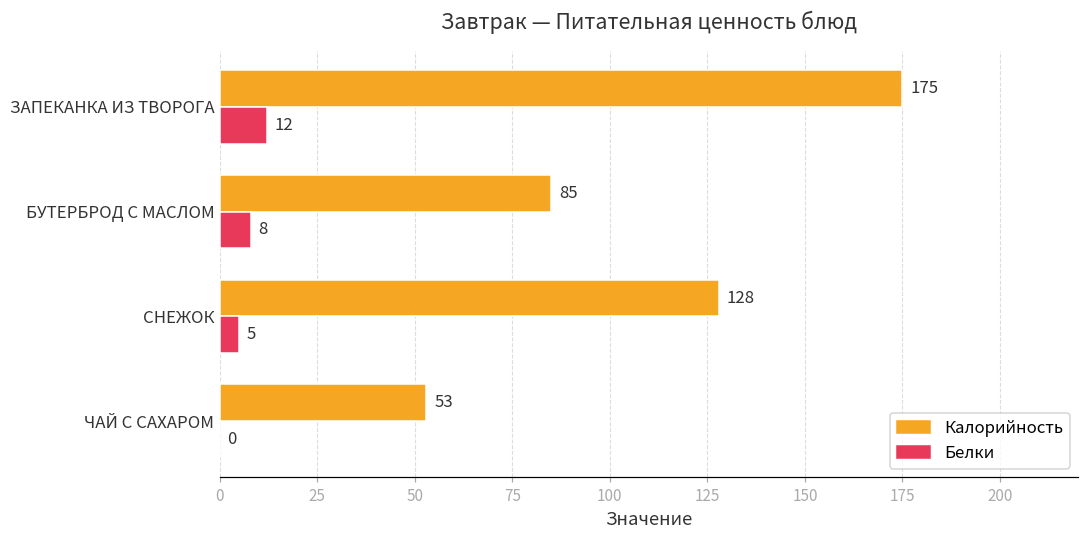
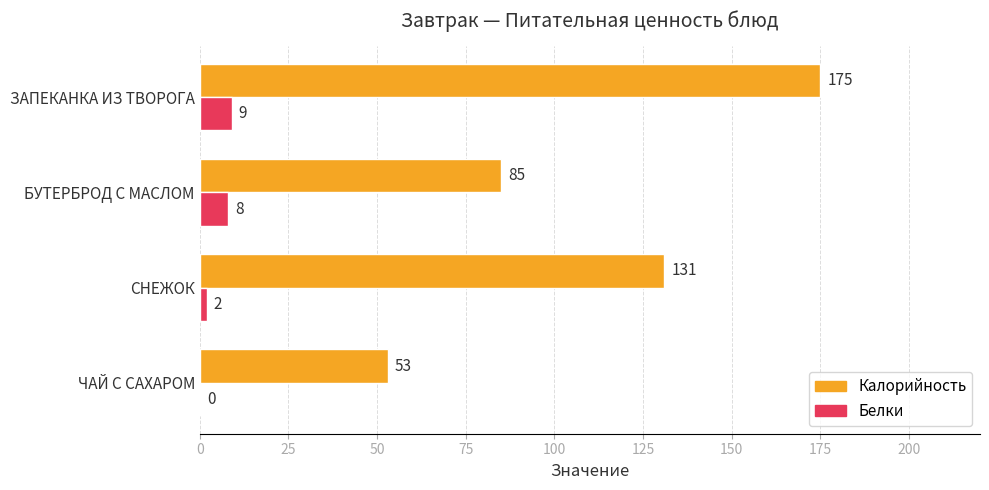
  {
    "Калорийность": {
      "ЗАПЕКАНКА ИЗ ТВОРОГА": 175,
      "БУТЕРБРОД С МАСЛОМ": 85,
-     "СНЕЖОК": 128,
+     "СНЕЖОК": 131,
      "ЧАЙ С САХАРОМ": 53
    },
    "Белки": {
-     "ЗАПЕКАНКА ИЗ ТВОРОГА": 12,
+     "ЗАПЕКАНКА ИЗ ТВОРОГА": 9,
      "БУТЕРБРОД С МАСЛОМ": 8,
-     "СНЕЖОК": 5,
+     "СНЕЖОК": 2,
      "ЧАЙ С САХАРОМ": 0
    }
  }
